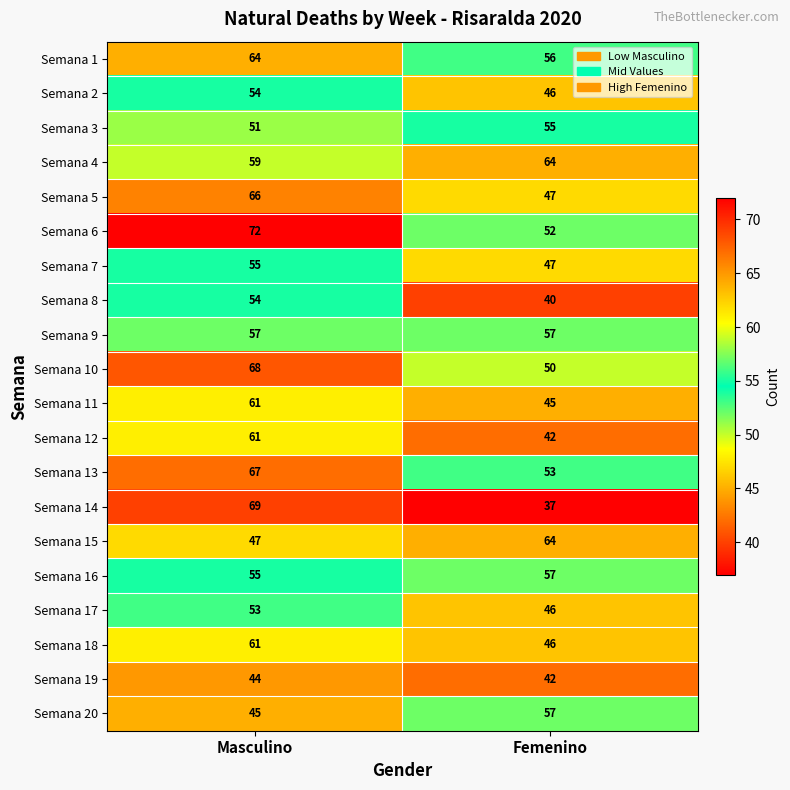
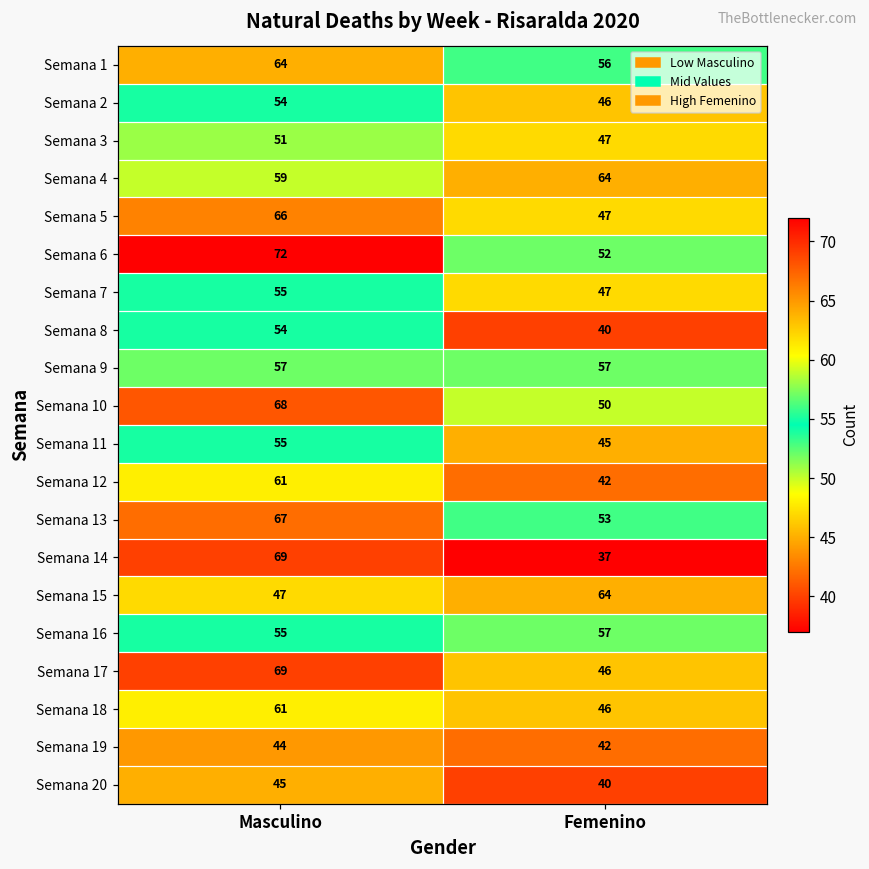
  {
    "Semana 1": {
      "Masculino": 64,
      "Femenino": 56
    },
    "Semana 2": {
      "Masculino": 54,
      "Femenino": 46
    },
    "Semana 3": {
      "Masculino": 51,
-     "Femenino": 55
+     "Femenino": 47
    },
    "Semana 4": {
      "Masculino": 59,
      "Femenino": 64
    },
    "Semana 5": {
      "Masculino": 66,
      "Femenino": 47
    },
    "Semana 6": {
      "Masculino": 72,
      "Femenino": 52
    },
    "Semana 7": {
      "Masculino": 55,
      "Femenino": 47
    },
    "Semana 8": {
      "Masculino": 54,
      "Femenino": 40
    },
    "Semana 9": {
      "Masculino": 57,
      "Femenino": 57
    },
    "Semana 10": {
      "Masculino": 68,
      "Femenino": 50
    },
    "Semana 11": {
-     "Masculino": 61,
+     "Masculino": 55,
      "Femenino": 45
    },
    "Semana 12": {
      "Masculino": 61,
      "Femenino": 42
    },
    "Semana 13": {
      "Masculino": 67,
      "Femenino": 53
    },
    "Semana 14": {
      "Masculino": 69,
      "Femenino": 37
    },
    "Semana 15": {
      "Masculino": 47,
      "Femenino": 64
    },
    "Semana 16": {
      "Masculino": 55,
      "Femenino": 57
    },
    "Semana 17": {
-     "Masculino": 53,
+     "Masculino": 69,
      "Femenino": 46
    },
    "Semana 18": {
      "Masculino": 61,
      "Femenino": 46
    },
    "Semana 19": {
      "Masculino": 44,
      "Femenino": 42
    },
    "Semana 20": {
      "Masculino": 45,
-     "Femenino": 57
+     "Femenino": 40
    }
  }
